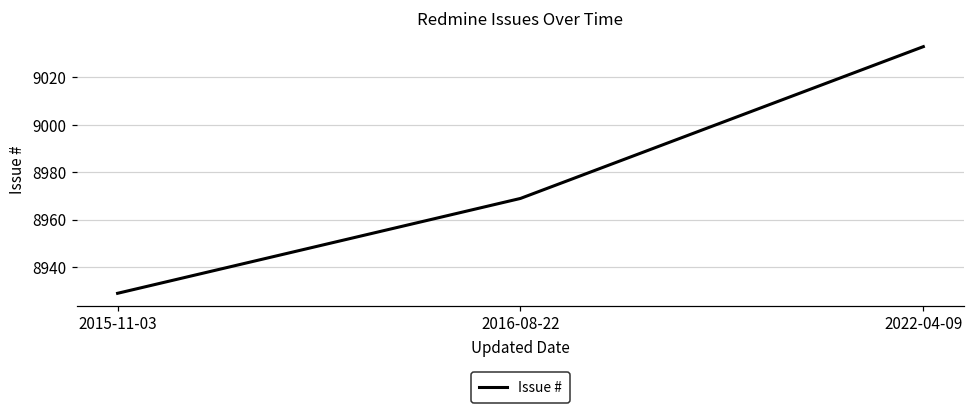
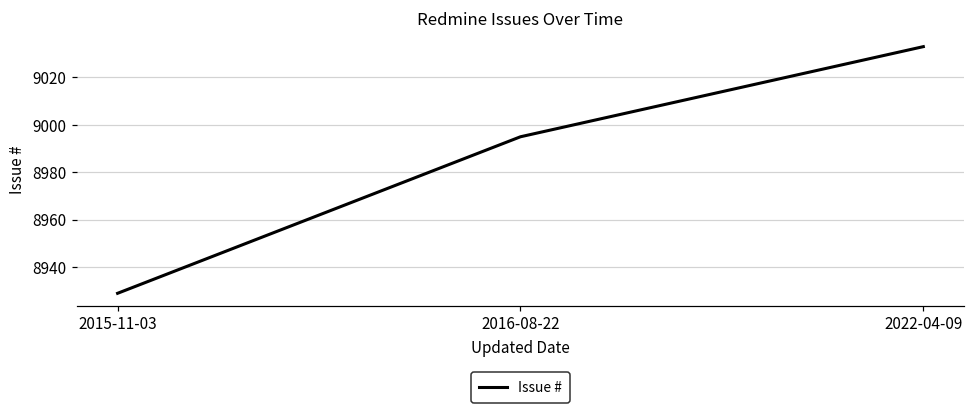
  {
    "2015-11-03": 8929,
-   "2016-08-22": 8969,
+   "2016-08-22": 8995,
    "2022-04-09": 9033
  }
